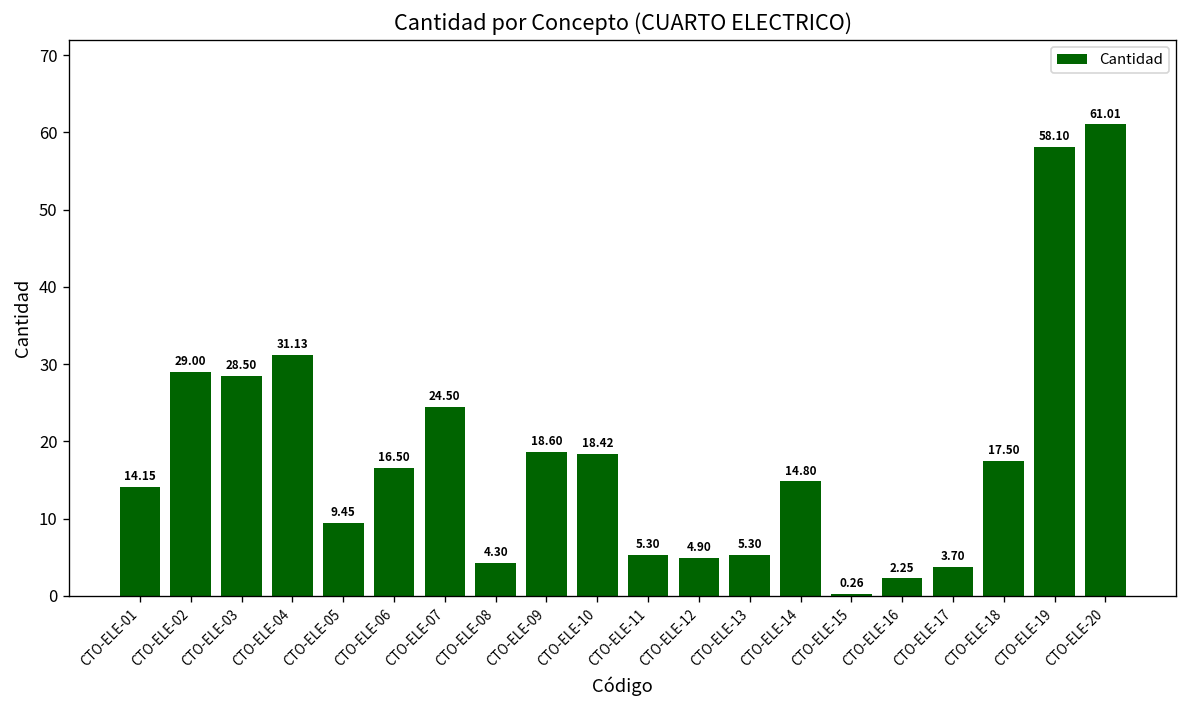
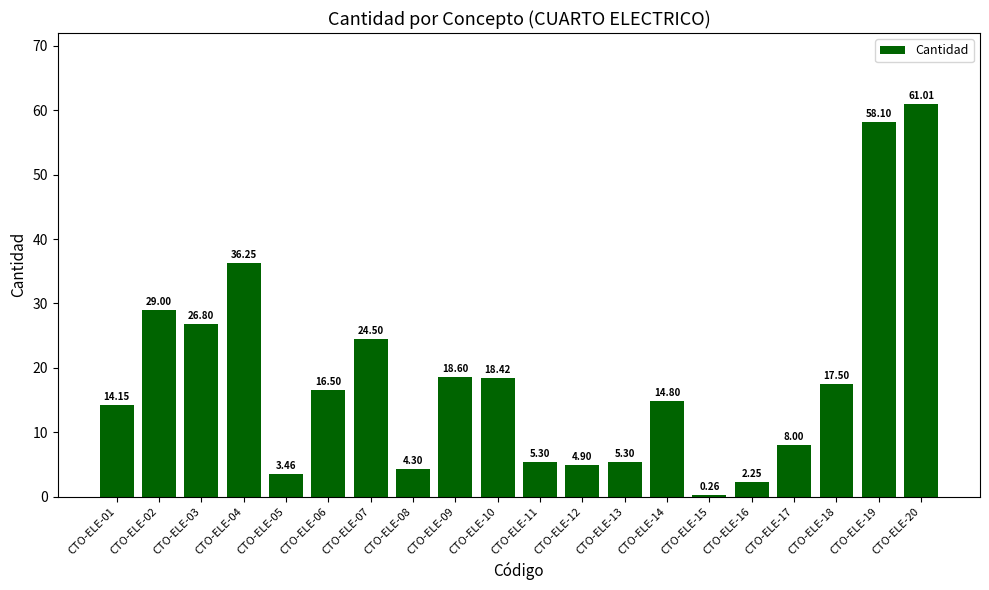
  {
    "CTO-ELE-01": 14.15,
    "CTO-ELE-02": 29.00,
-   "CTO-ELE-03": 28.50,
-   "CTO-ELE-04": 31.13,
-   "CTO-ELE-05": 9.45,
+   "CTO-ELE-03": 26.80,
+   "CTO-ELE-04": 36.25,
+   "CTO-ELE-05": 3.46,
    "CTO-ELE-06": 16.50,
    "CTO-ELE-07": 24.50,
    "CTO-ELE-08": 4.30,
    "CTO-ELE-09": 18.60,
    "CTO-ELE-10": 18.42,
    "CTO-ELE-11": 5.30,
    "CTO-ELE-12": 4.90,
    "CTO-ELE-13": 5.30,
    "CTO-ELE-14": 14.80,
    "CTO-ELE-15": 0.26,
    "CTO-ELE-16": 2.25,
-   "CTO-ELE-17": 3.70,
+   "CTO-ELE-17": 8.00,
    "CTO-ELE-18": 17.50,
    "CTO-ELE-19": 58.10,
    "CTO-ELE-20": 61.01
  }
